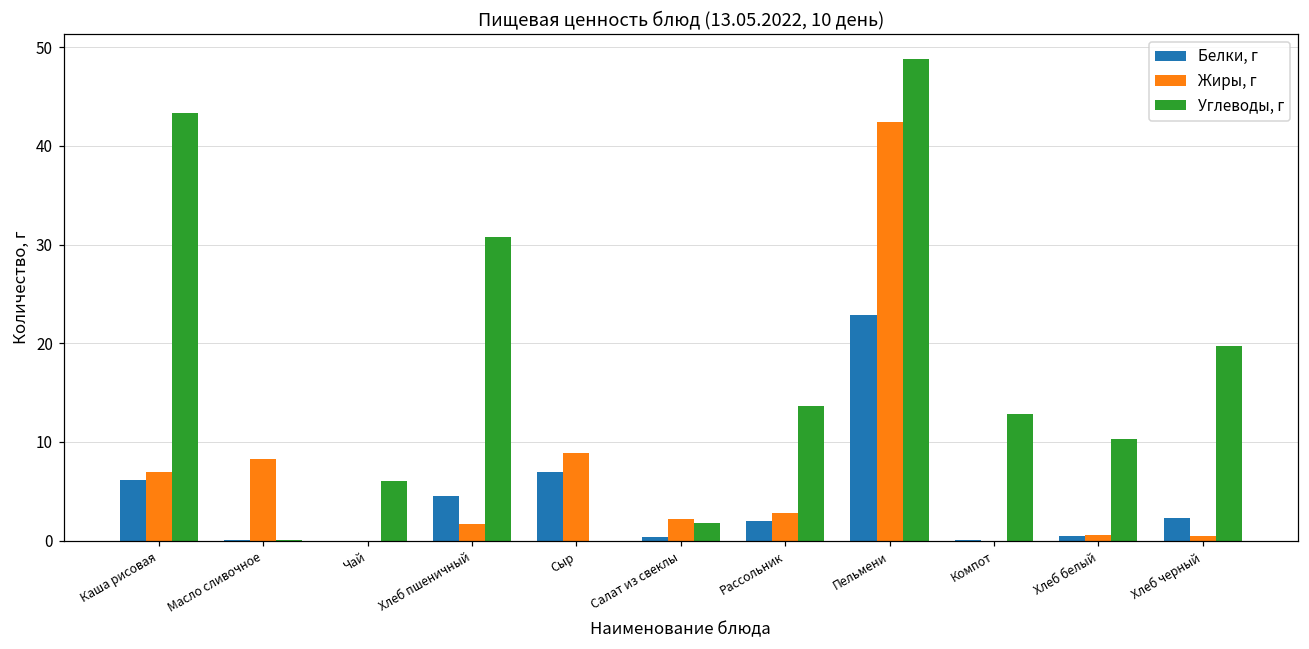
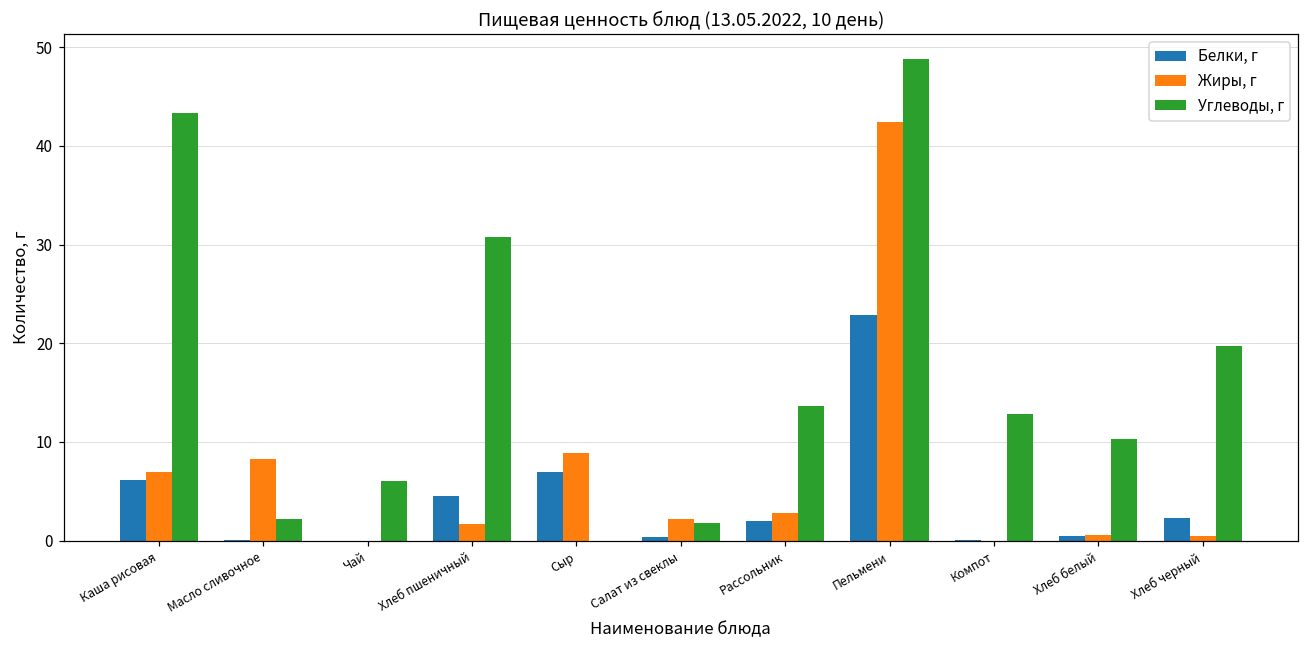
  {
    "Белки, г": {
      "Каша рисовая": 6,
      "Чай": 0,
      "Хлеб пшеничный": 5,
      "Сыр": 7,
      "Салат из свеклы": 0,
      "Рассольник": 2,
      "Пельмени": 23,
      "Хлеб белый": 1,
      "Хлеб черный": 2
    },
    "Жиры, г": {
      "Каша рисовая": 7,
      "Масло сливочное": 8,
      "Чай": 0,
      "Хлеб пшеничный": 2,
      "Сыр": 9,
      "Салат из свеклы": 2,
      "Рассольник": 3,
      "Пельмени": 42,
      "Компот": 0,
      "Хлеб белый": 1,
      "Хлеб черный": 0
    },
    "Углеводы, г": {
      "Каша рисовая": 43,
-     "Масло сливочное": 0,
+     "Масло сливочное": 2,
      "Чай": 6,
      "Хлеб пшеничный": 31,
      "Сыр": 0,
      "Салат из свеклы": 2,
      "Рассольник": 14,
      "Пельмени": 49,
      "Компот": 13,
      "Хлеб белый": 10,
      "Хлеб черный": 20
    }
  }
